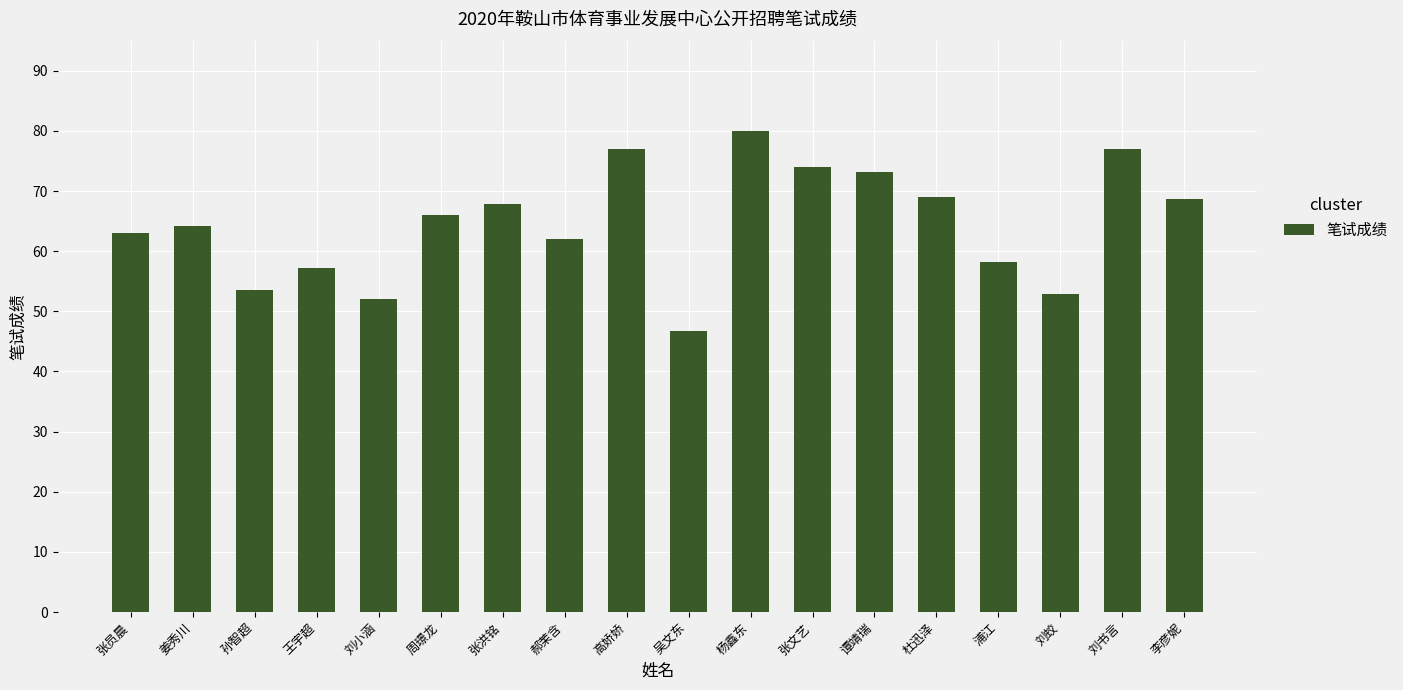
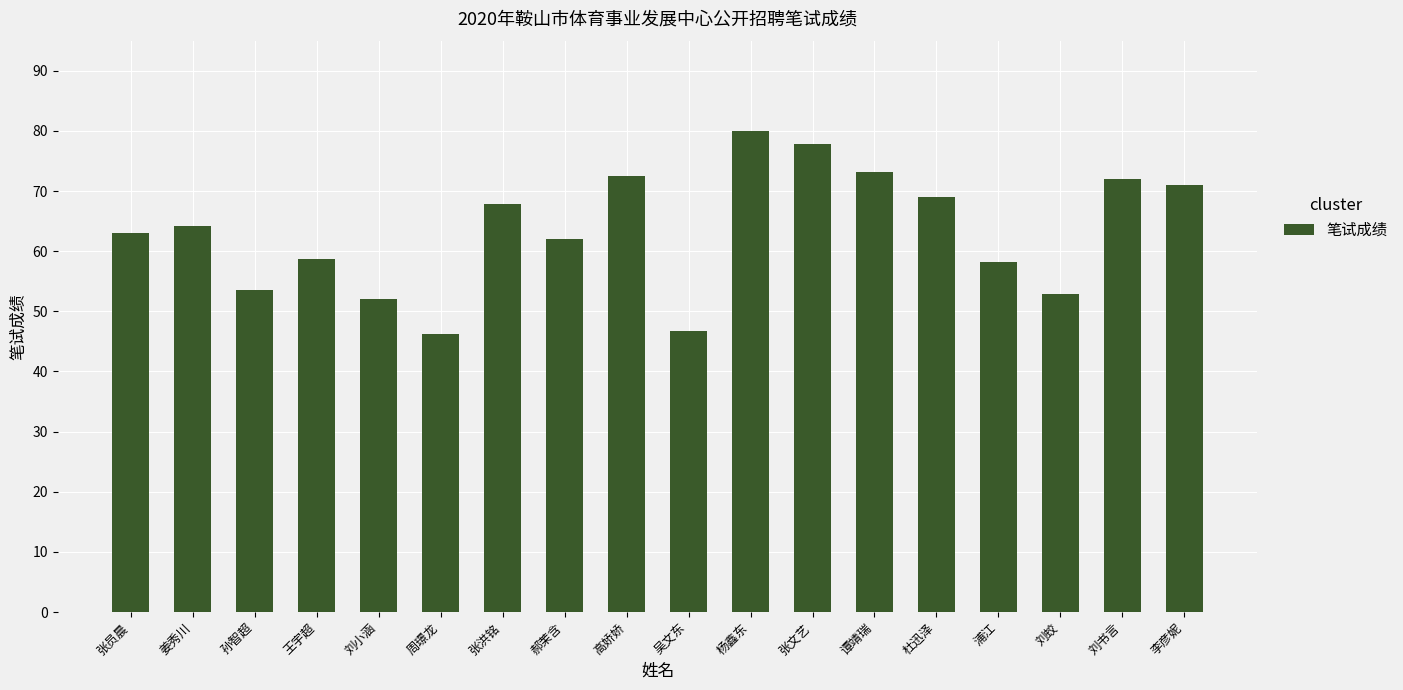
  {
    "张员晨": 63,
    "姜秀川": 64,
    "孙智超": 54,
-   "王宇超": 57,
+   "王宇超": 59,
    "刘小涵": 52,
-   "周璟龙": 66,
+   "周璟龙": 46,
    "张洪铭": 68,
    "郝茉含": 62,
-   "高娇娇": 77,
+   "高娇娇": 72,
    "吴文东": 47,
    "杨鑫东": 80,
-   "张文艺": 74,
+   "张文艺": 78,
    "谭靖瑞": 73,
    "杜迅泽": 69,
    "浦江": 58,
    "刘蛟": 53,
-   "刘书言": 77,
-   "李彦妮": 69
+   "刘书言": 72,
+   "李彦妮": 71
  }
